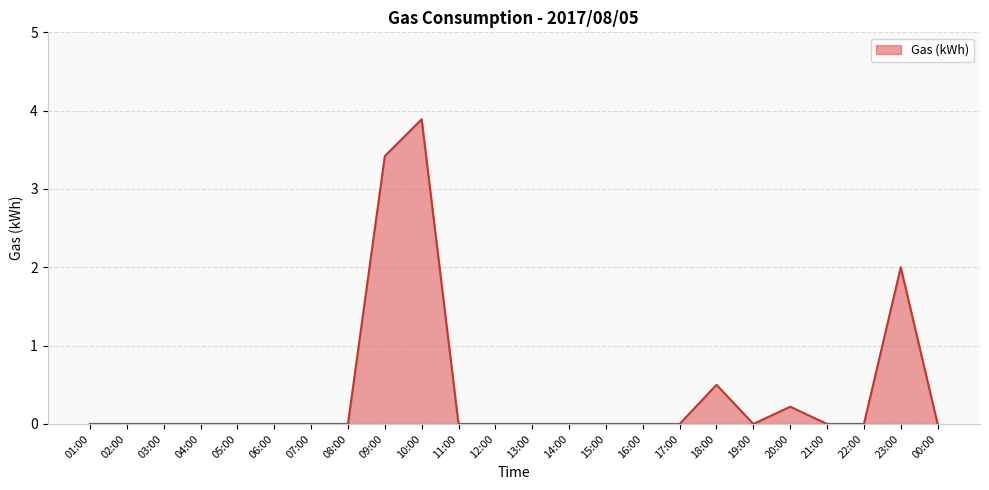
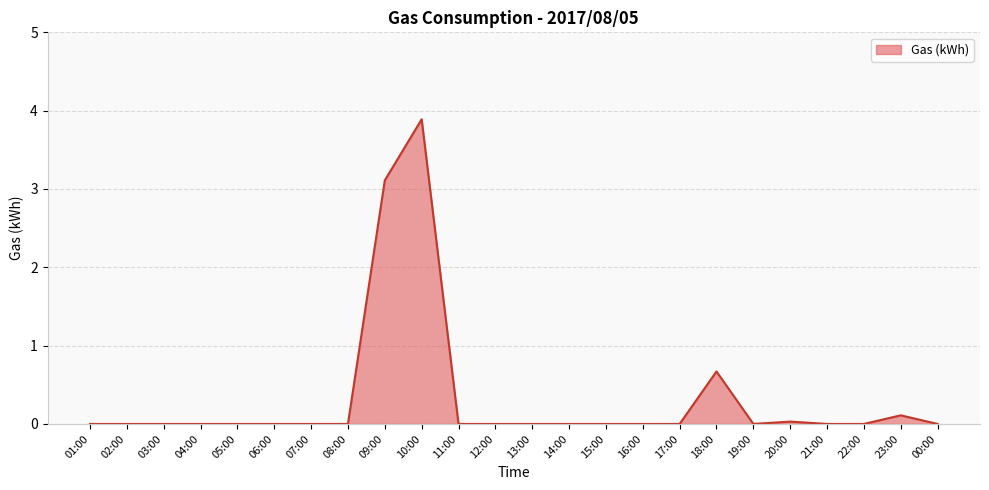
  {
    "01:00": 0.0,
    "02:00": 0.0,
    "03:00": 0.0,
    "04:00": 0.0,
    "05:00": 0.0,
    "06:00": 0.0,
    "07:00": 0.0,
    "08:00": 0.0,
-   "09:00": 3.4,
+   "09:00": 3.1,
    "10:00": 3.9,
    "11:00": 0.0,
    "12:00": 0.0,
    "13:00": 0.0,
    "14:00": 0.0,
    "15:00": 0.0,
    "16:00": 0.0,
    "17:00": 0.0,
-   "18:00": 0.5,
+   "18:00": 0.7,
    "19:00": 0.0,
-   "20:00": 0.2,
+   "20:00": 0.0,
    "21:00": 0.0,
    "22:00": 0.0,
-   "23:00": 2.0,
+   "23:00": 0.1,
    "00:00": 0.0
  }
